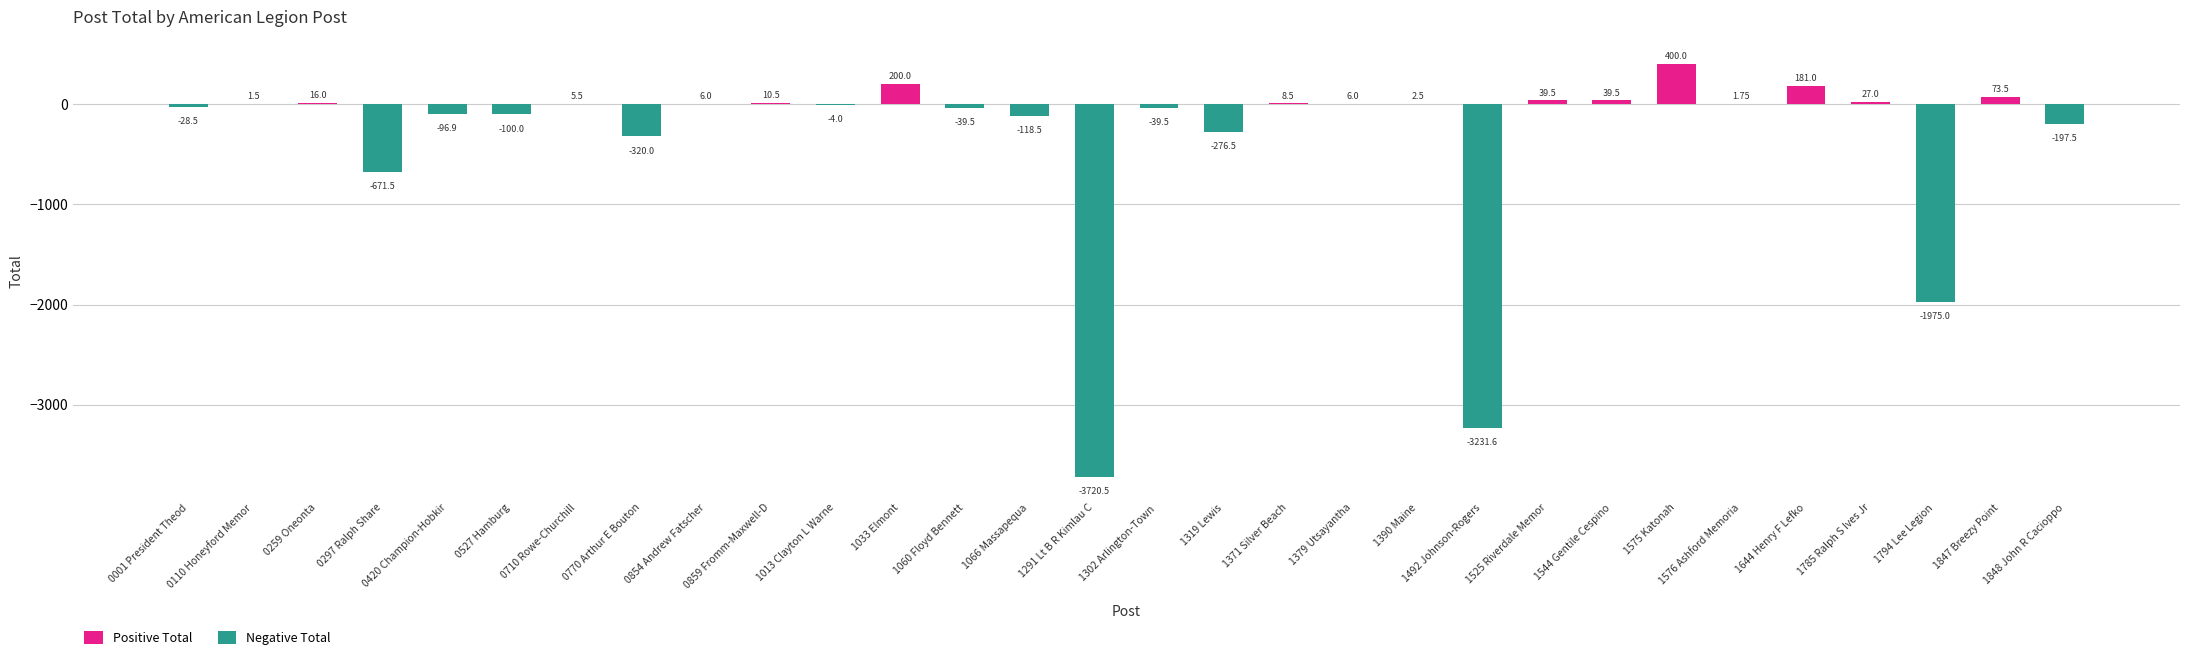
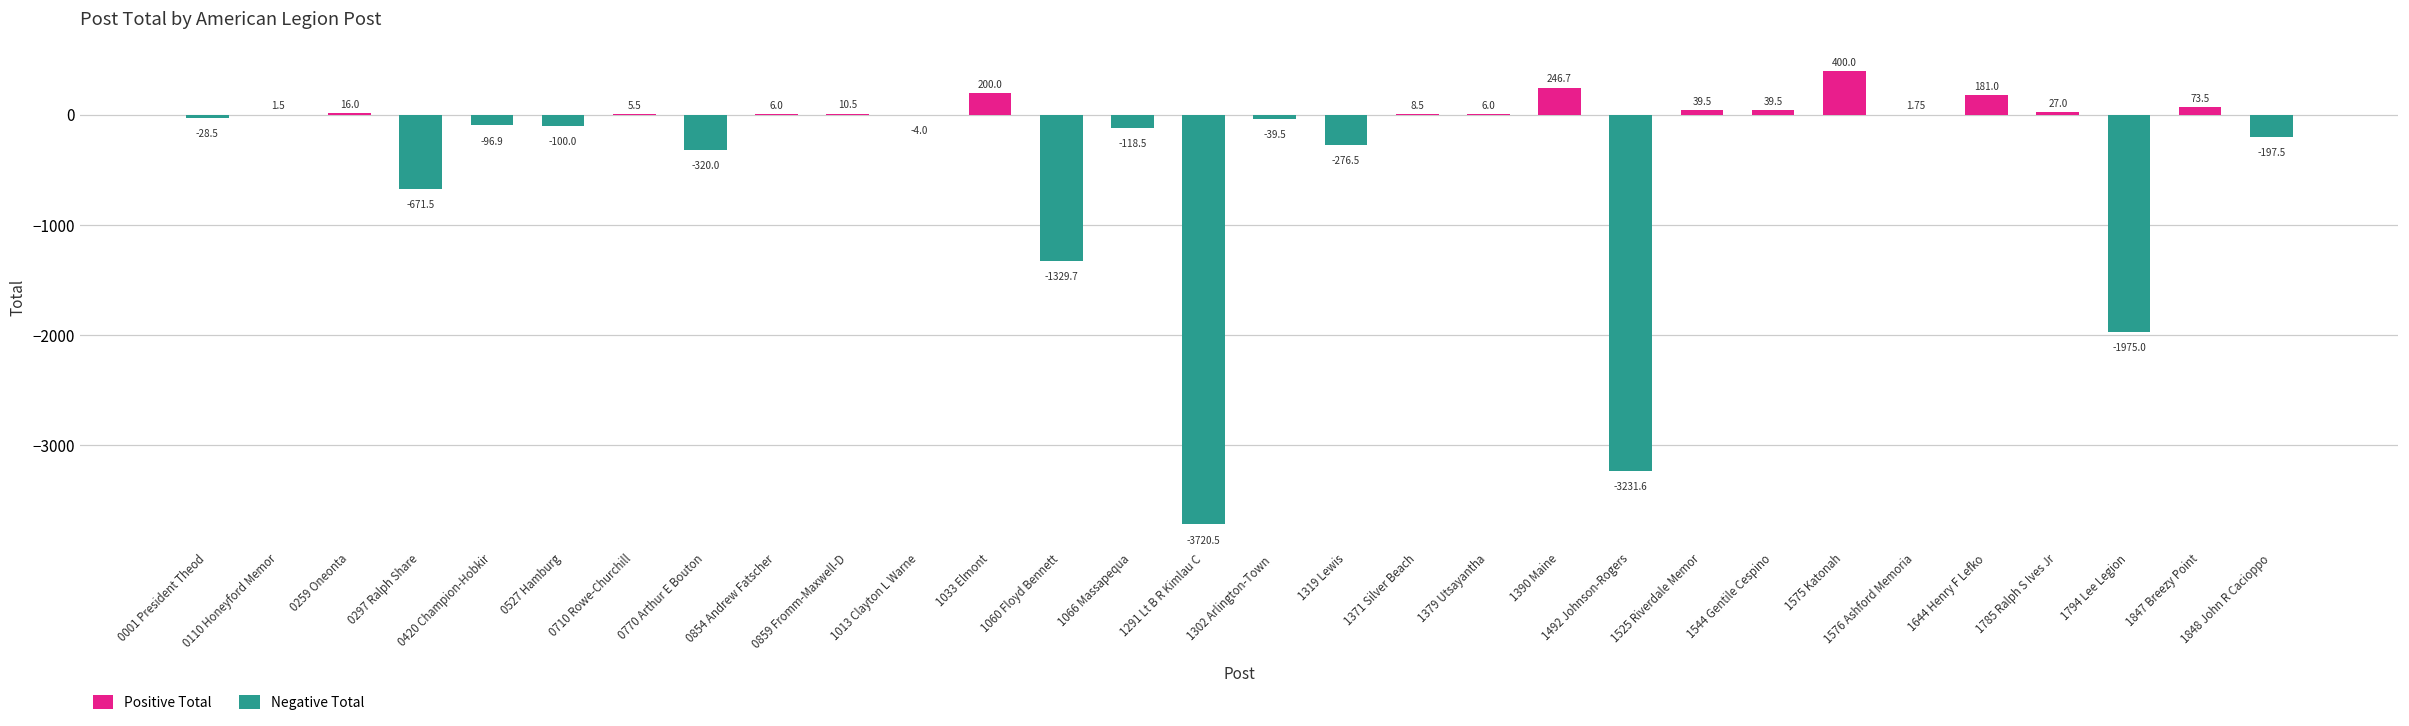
  {
    "Positive Total": {
      "0110 Honeyford Memor": 1.5,
      "0259 Oneonta": 16.0,
      "0710 Rowe-Churchill": 5.5,
      "0854 Andrew Fatscher": 6.0,
      "0859 Fromm-Maxwell-D": 10.5,
      "1033 Elmont": 200.0,
      "1371 Silver Beach": 8.5,
      "1379 Utsayantha": 6.0,
-     "1390 Maine": 2.5,
+     "1390 Maine": 246.7,
      "1525 Riverdale Memor": 39.5,
      "1544 Gentile Cespino": 39.5,
      "1575 Katonah": 400.0,
      "1576 Ashford Memoria": 1.75,
      "1644 Henry F Lefko": 181.0,
      "1785 Ralph S Ives Jr": 27.0,
      "1847 Breezy Point": 73.5
    },
    "Negative Total": {
      "0001 President Theod": -28.5,
      "0297 Ralph Share": -671.5,
      "0420 Champion-Hobkir": -96.9,
      "0527 Hamburg": -100.0,
      "0770 Arthur E Bouton": -320.0,
      "1013 Clayton L Warne": -4.0,
-     "1060 Floyd Bennett": -39.5,
+     "1060 Floyd Bennett": -1329.7,
      "1066 Massapequa": -118.5,
      "1291 Lt B R Kimlau C": -3720.5,
      "1302 Arlington-Town": -39.5,
      "1319 Lewis": -276.5,
      "1492 Johnson-Rogers": -3231.6,
      "1794 Lee Legion": -1975.0,
      "1848 John R Cacioppo": -197.5
    }
  }
